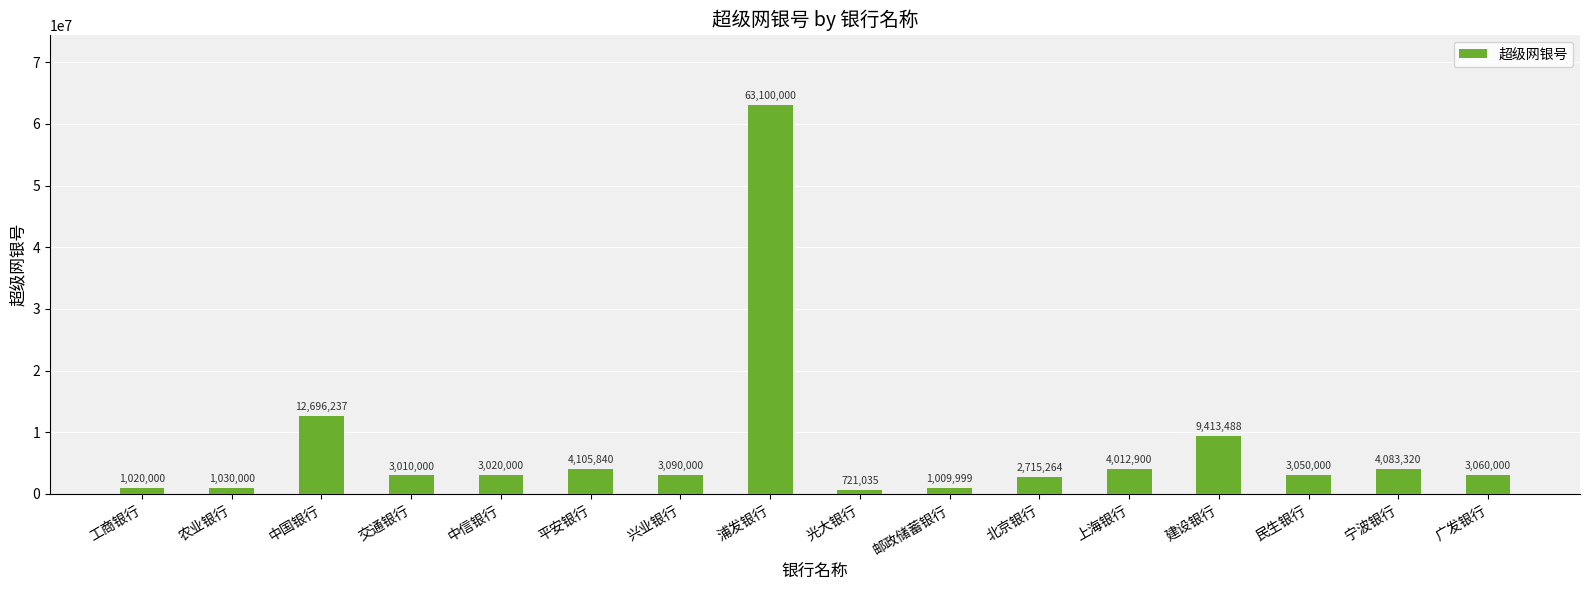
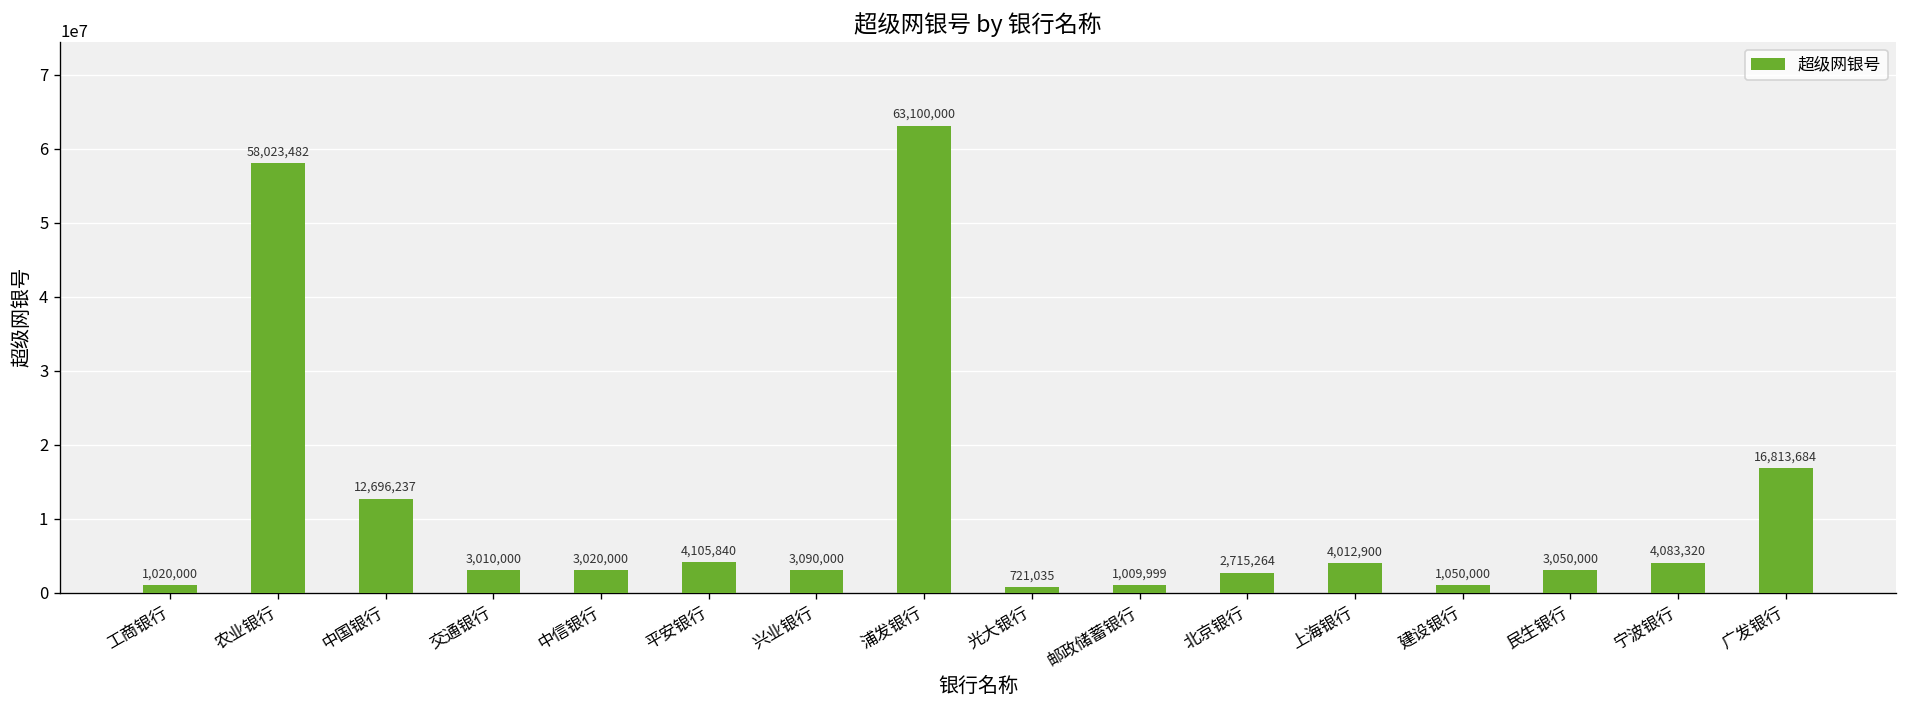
  {
    "工商银行": "1,020,000",
-   "农业银行": "1,030,000",
+   "农业银行": "58,023,482",
    "中国银行": "12,696,237",
    "交通银行": "3,010,000",
    "中信银行": "3,020,000",
    "平安银行": "4,105,840",
    "兴业银行": "3,090,000",
    "浦发银行": "63,100,000",
    "光大银行": "721,035",
    "邮政储蓄银行": "1,009,999",
    "北京银行": "2,715,264",
    "上海银行": "4,012,900",
-   "建设银行": "9,413,488",
+   "建设银行": "1,050,000",
    "民生银行": "3,050,000",
    "宁波银行": "4,083,320",
-   "广发银行": "3,060,000"
+   "广发银行": "16,813,684"
  }
